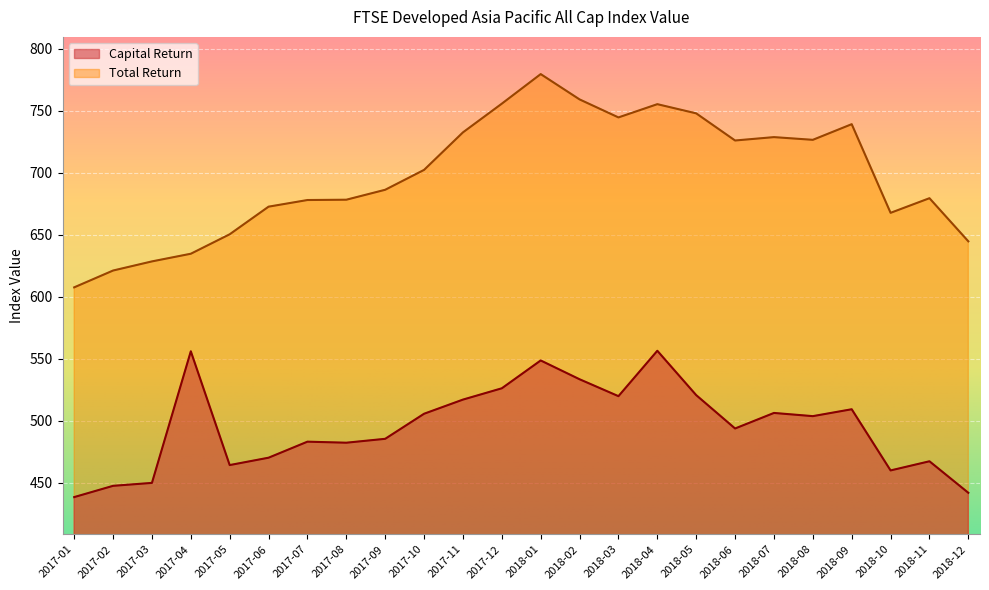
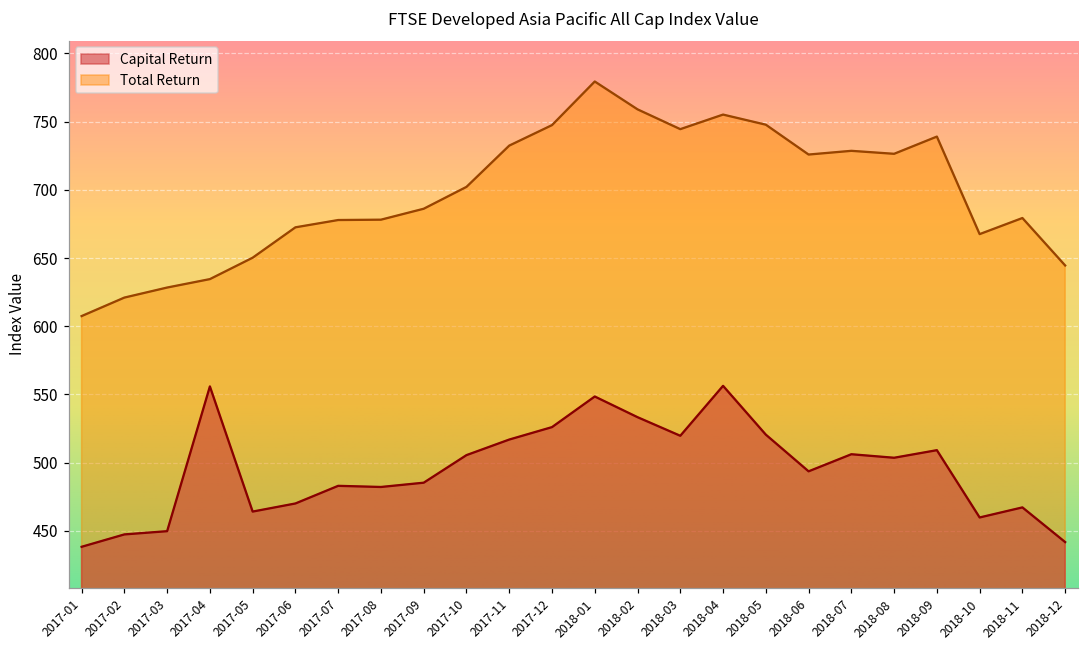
  {
    "Capital Return": {
      "2017-01": 438,
      "2017-02": 447,
      "2017-03": 450,
      "2017-04": 556,
      "2017-05": 464,
      "2017-06": 470,
      "2017-07": 483,
      "2017-08": 482,
      "2017-09": 485,
      "2017-10": 506,
      "2017-11": 517,
      "2017-12": 526,
      "2018-01": 549,
      "2018-02": 533,
      "2018-03": 520,
      "2018-04": 556,
      "2018-05": 521,
      "2018-06": 494,
      "2018-07": 506,
      "2018-08": 504,
      "2018-09": 509,
      "2018-10": 460,
      "2018-11": 467,
      "2018-12": 442
    },
    "Total Return": {
      "2017-01": 607,
      "2017-02": 621,
      "2017-03": 628,
      "2017-04": 635,
      "2017-05": 650,
      "2017-06": 673,
      "2017-07": 678,
      "2017-08": 678,
      "2017-09": 686,
      "2017-10": 702,
      "2017-11": 732,
-     "2017-12": 756,
+     "2017-12": 747,
      "2018-01": 779,
      "2018-02": 759,
      "2018-03": 744,
      "2018-04": 755,
      "2018-05": 748,
      "2018-06": 726,
      "2018-07": 729,
      "2018-08": 726,
      "2018-09": 739,
      "2018-10": 668,
      "2018-11": 679,
      "2018-12": 645
    }
  }
